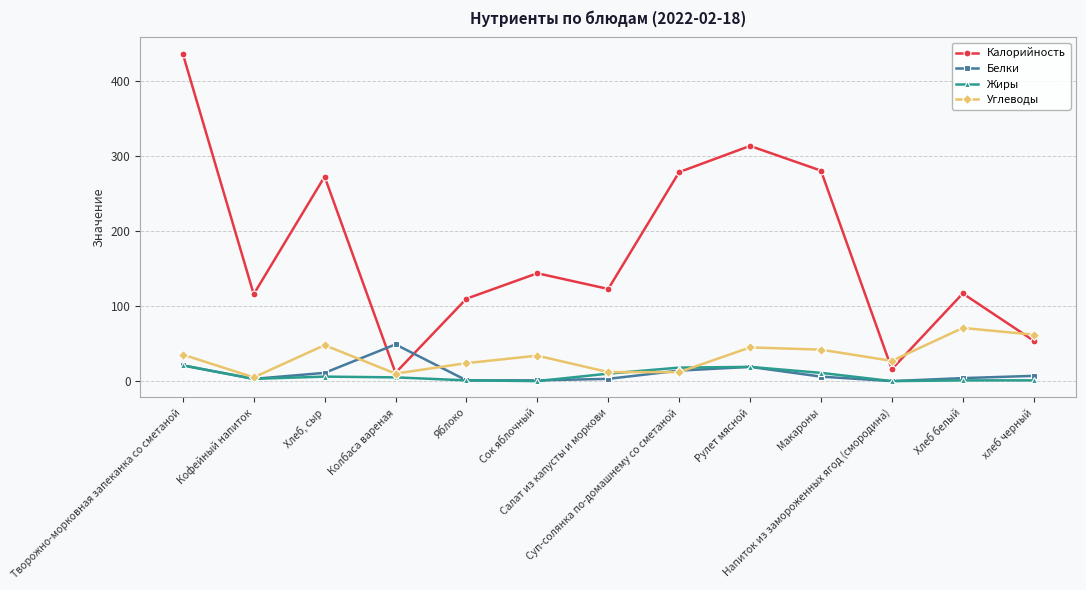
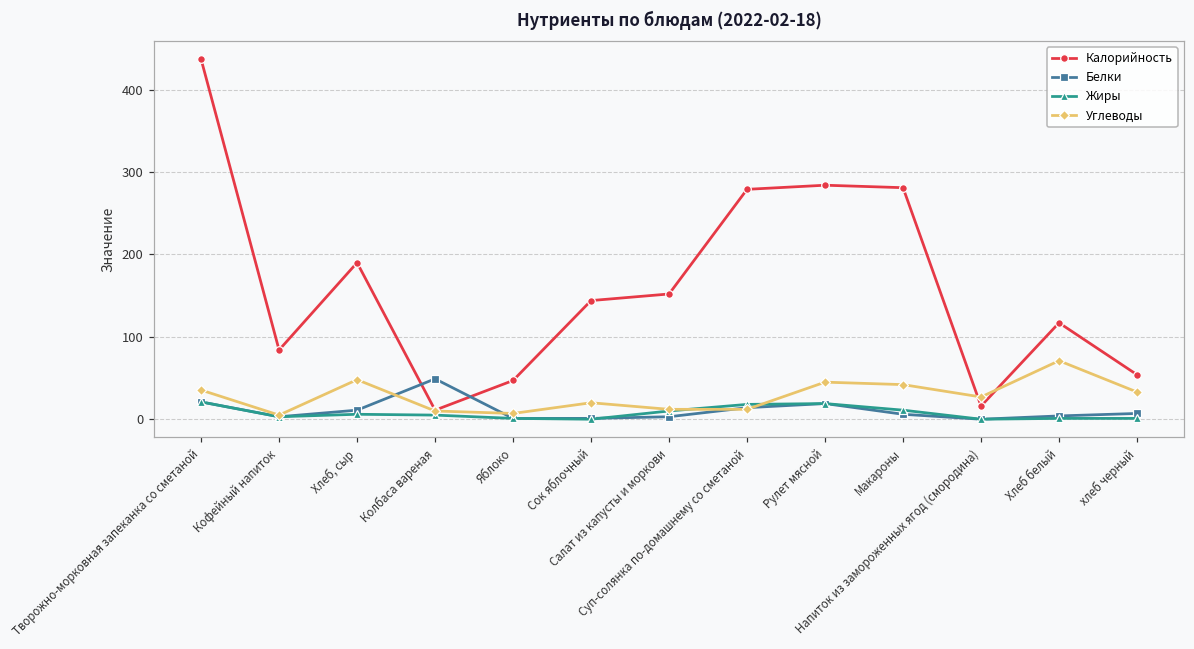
  {
    "Калорийность": {
      "Творожно-морковная запеканка со сметаной": 440,
-     "Кофейный напиток": 120,
-     "Хлеб, сыр": 270,
-     "Яблоко": 110,
+     "Кофейный напиток": 80,
+     "Хлеб, сыр": 190,
+     "Яблоко": 50,
      "Сок яблочный": 140,
-     "Салат из капусты и моркови": 120,
+     "Салат из капусты и моркови": 150,
      "Суп-солянка по-домашнему со сметаной": 280,
-     "Рулет мясной": 310,
+     "Рулет мясной": 280,
      "Макароны": 280,
      "Напиток из замороженных ягод (смородина)": 20,
      "Хлеб белый": 120,
      "хлеб черный": 50
    },
    "Углеводы": {
      "Творожно-морковная запеканка со сметаной": 40,
      "Хлеб, сыр": 50,
-     "Яблоко": 20,
-     "Сок яблочный": 30,
+     "Яблоко": 10,
+     "Сок яблочный": 20,
      "Рулет мясной": 50,
      "Макароны": 40,
      "Напиток из замороженных ягод (смородина)": 30,
      "Хлеб белый": 70,
-     "хлеб черный": 60
+     "хлеб черный": 30
    }
  }
